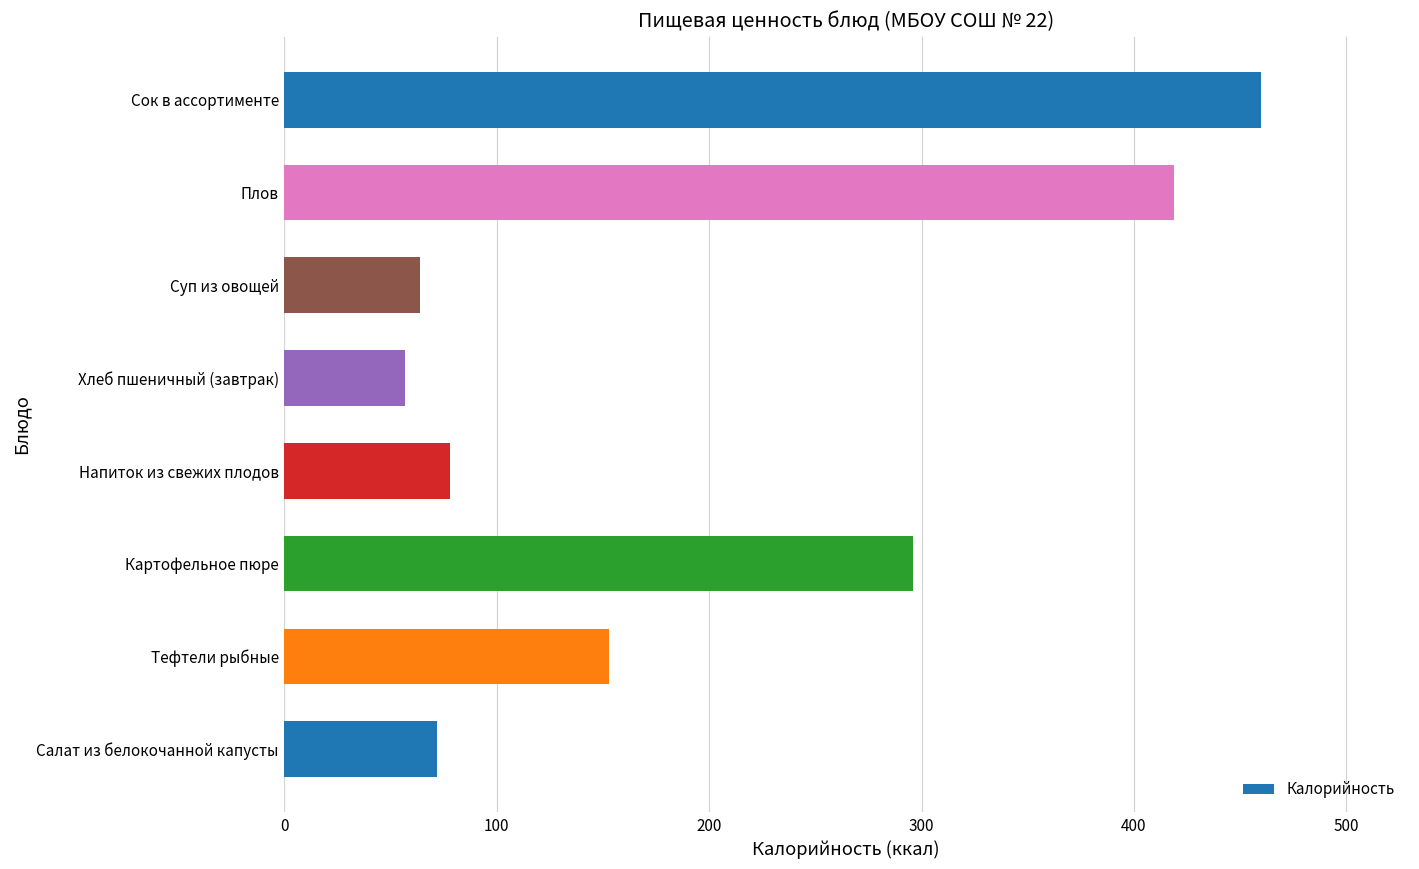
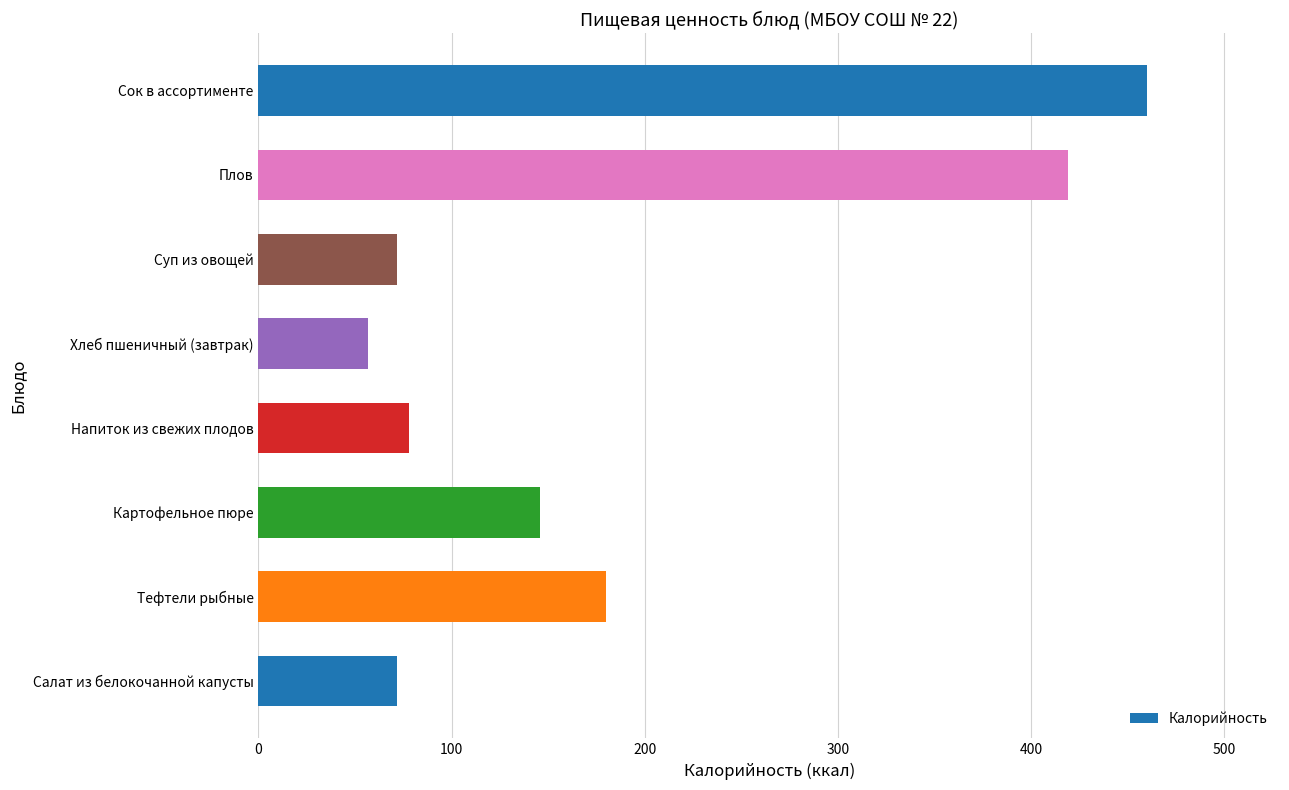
  {
    "Сок в ассортименте": 460,
    "Плов": 419,
-   "Суп из овощей": 64,
+   "Суп из овощей": 72,
    "Хлеб пшеничный (завтрак)": 57,
    "Напиток из свежих плодов": 78,
-   "Картофельное пюре": 296,
-   "Тефтели рыбные": 153,
+   "Картофельное пюре": 146,
+   "Тефтели рыбные": 180,
    "Салат из белокочанной капусты": 72
  }
